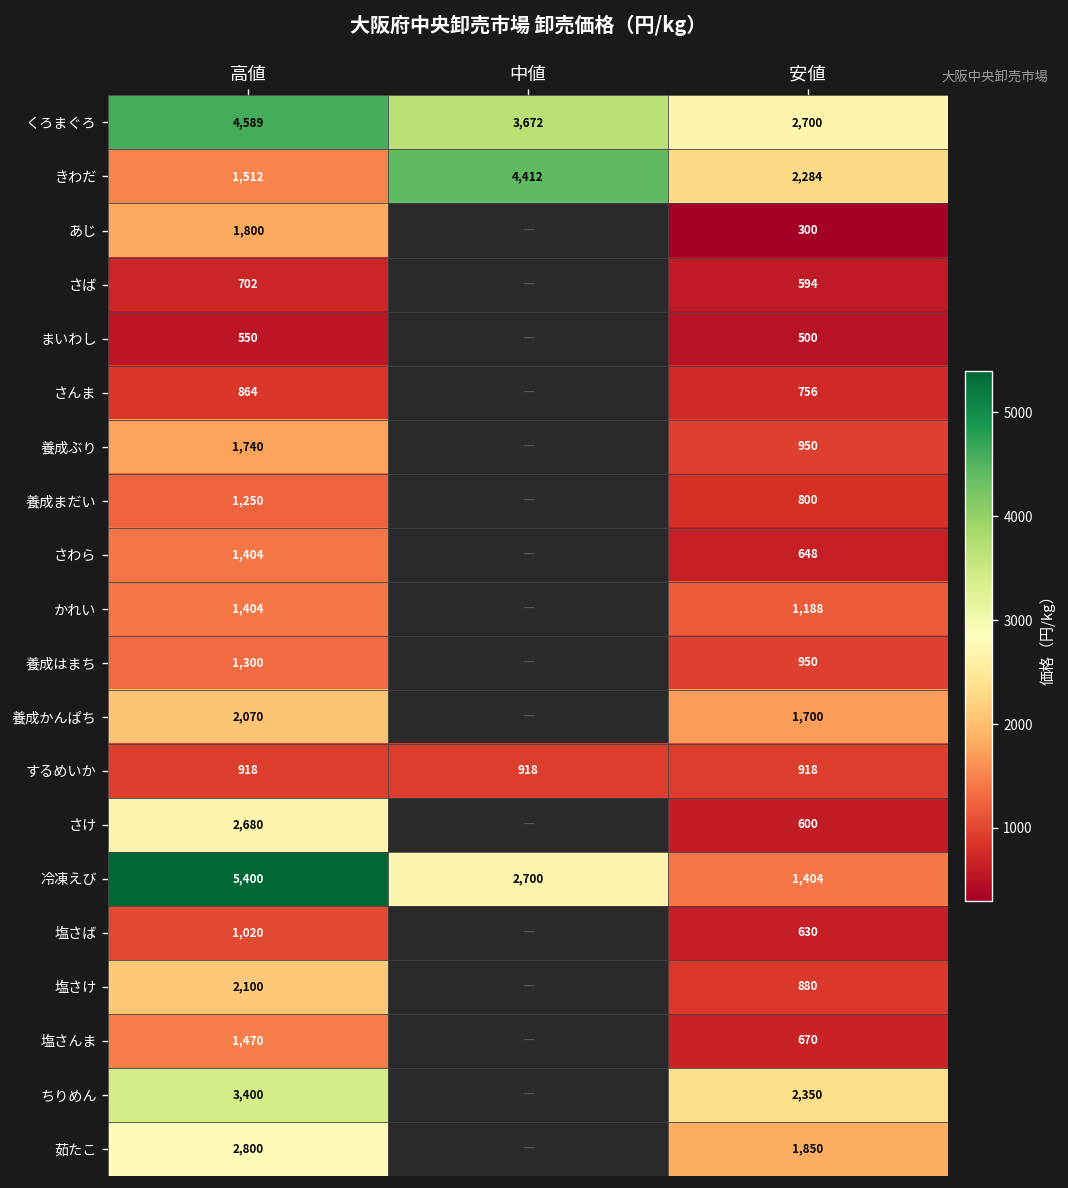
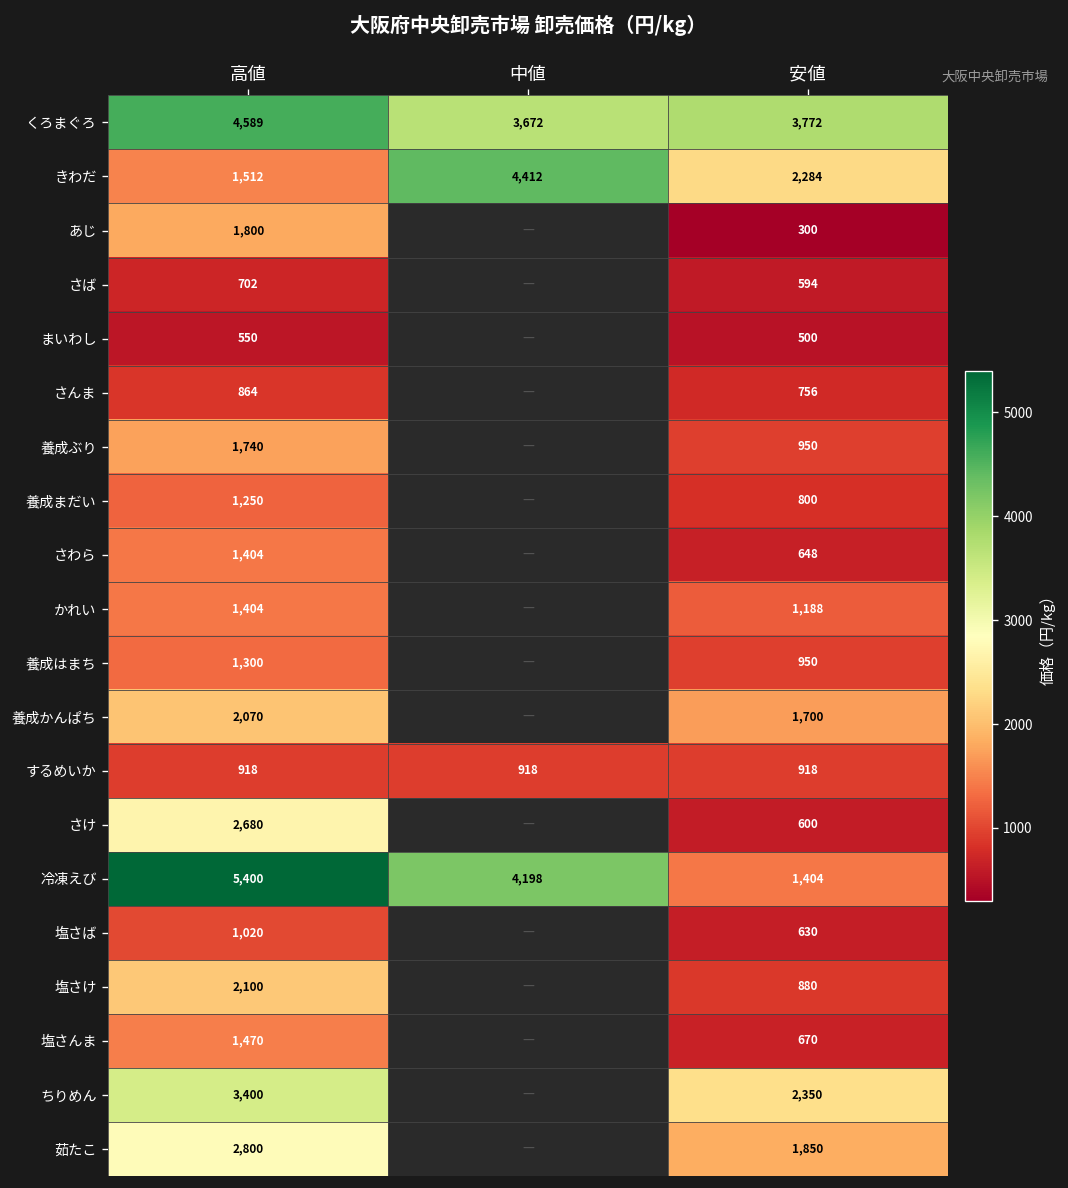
  {
    "くろまぐろ": {
      "高値": "4,589",
      "中値": "3,672",
-     "安値": "2,700"
+     "安値": "3,772"
    },
    "きわだ": {
      "高値": "1,512",
      "中値": "4,412",
      "安値": "2,284"
    },
    "あじ": {
      "高値": "1,800",
      "安値": "300"
    },
    "さば": {
      "高値": "702",
      "安値": "594"
    },
    "まいわし": {
      "高値": "550",
      "安値": "500"
    },
    "さんま": {
      "高値": "864",
      "安値": "756"
    },
    "養成ぶり": {
      "高値": "1,740",
      "安値": "950"
    },
    "養成まだい": {
      "高値": "1,250",
      "安値": "800"
    },
    "さわら": {
      "高値": "1,404",
      "安値": "648"
    },
    "かれい": {
      "高値": "1,404",
      "安値": "1,188"
    },
    "養成はまち": {
      "高値": "1,300",
      "安値": "950"
    },
    "養成かんぱち": {
      "高値": "2,070",
      "安値": "1,700"
    },
    "するめいか": {
      "高値": "918",
      "中値": "918",
      "安値": "918"
    },
    "さけ": {
      "高値": "2,680",
      "安値": "600"
    },
    "冷凍えび": {
      "高値": "5,400",
-     "中値": "2,700",
+     "中値": "4,198",
      "安値": "1,404"
    },
    "塩さば": {
      "高値": "1,020",
      "安値": "630"
    },
    "塩さけ": {
      "高値": "2,100",
      "安値": "880"
    },
    "塩さんま": {
      "高値": "1,470",
      "安値": "670"
    },
    "ちりめん": {
      "高値": "3,400",
      "安値": "2,350"
    },
    "茹たこ": {
      "高値": "2,800",
      "安値": "1,850"
    }
  }
